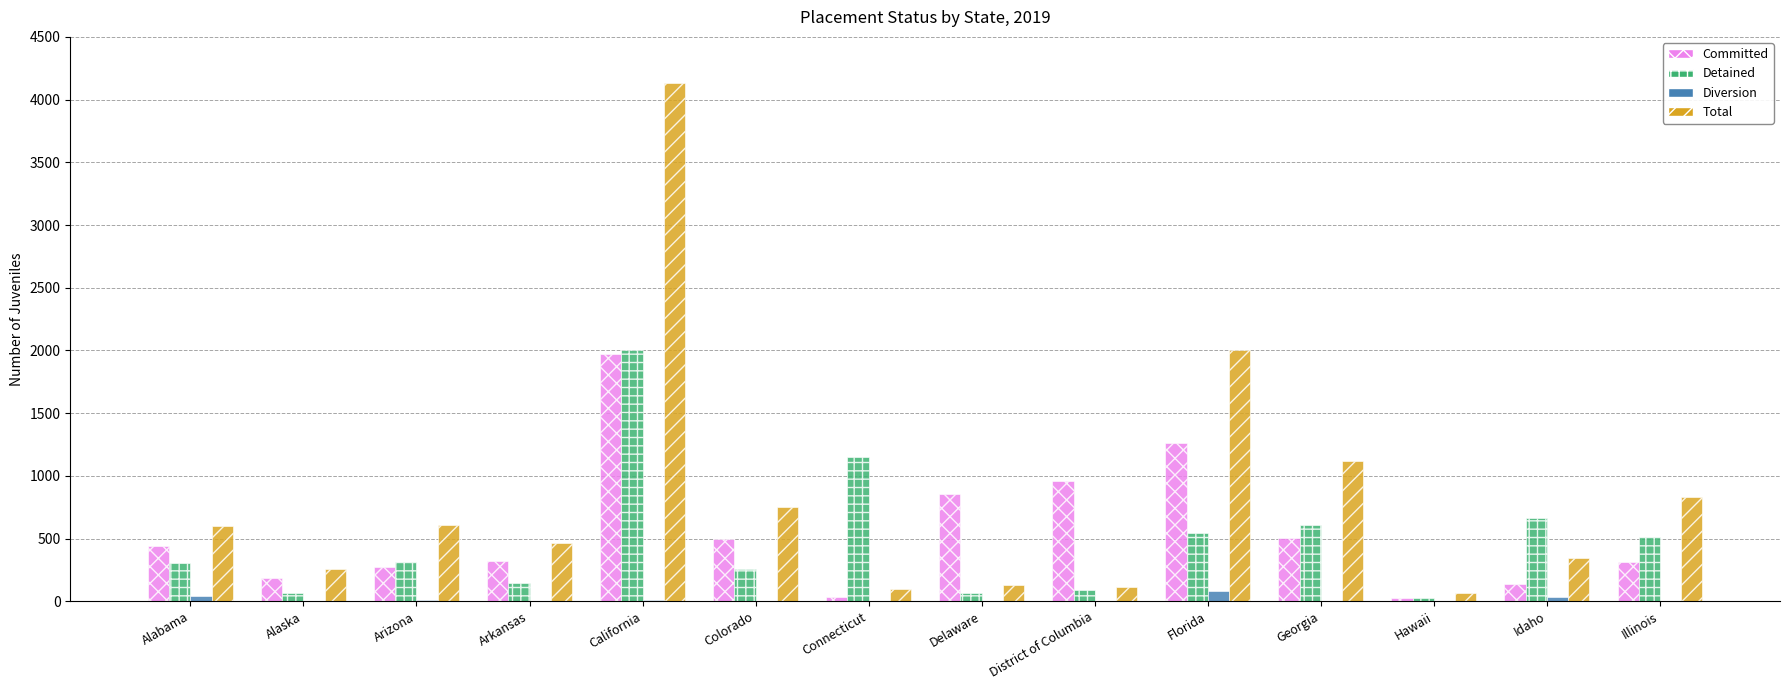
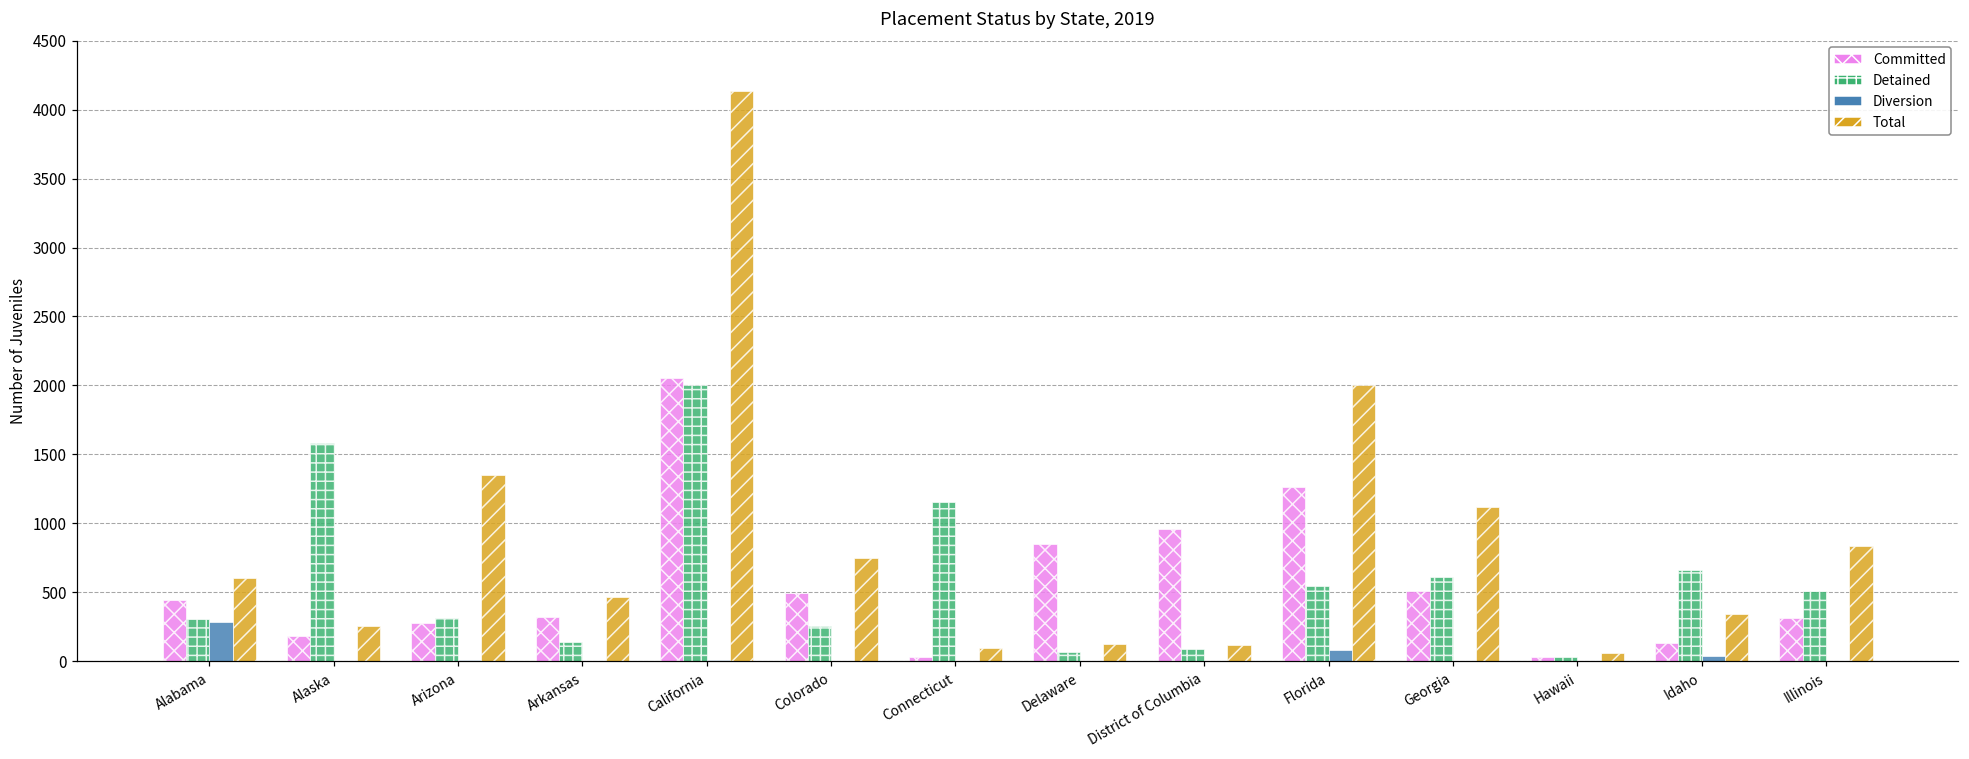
  {
    "Committed": {
      "Alabama": 440,
      "Alaska": 190,
      "Arizona": 280,
      "Arkansas": 320,
-     "California": 1970,
+     "California": 2060,
      "Colorado": 500,
      "Connecticut": 30,
      "Delaware": 850,
      "District of Columbia": 960,
      "Florida": 1260,
      "Georgia": 510,
      "Hawaii": 30,
      "Idaho": 140,
      "Illinois": 320
    },
    "Detained": {
      "Alabama": 310,
-     "Alaska": 70,
+     "Alaska": 1590,
      "Arizona": 320,
      "Arkansas": 140,
      "California": 2010,
      "Colorado": 260,
      "Connecticut": 1150,
      "Delaware": 70,
      "District of Columbia": 90,
      "Florida": 540,
      "Georgia": 610,
      "Hawaii": 30,
      "Idaho": 660,
      "Illinois": 510
    },
    "Diversion": {
-     "Alabama": 50,
+     "Alabama": 290,
      "Arkansas": 0,
      "District of Columbia": 0,
      "Florida": 80,
      "Georgia": 0,
      "Hawaii": 0,
      "Idaho": 40,
      "Illinois": 0
    },
    "Total": {
      "Alabama": 600,
      "Alaska": 260,
-     "Arizona": 610,
+     "Arizona": 1350,
      "Arkansas": 470,
      "California": 4130,
      "Colorado": 750,
      "Connecticut": 100,
      "Delaware": 130,
      "District of Columbia": 120,
      "Florida": 2000,
      "Georgia": 1120,
      "Hawaii": 60,
      "Idaho": 340,
      "Illinois": 830
    }
  }
